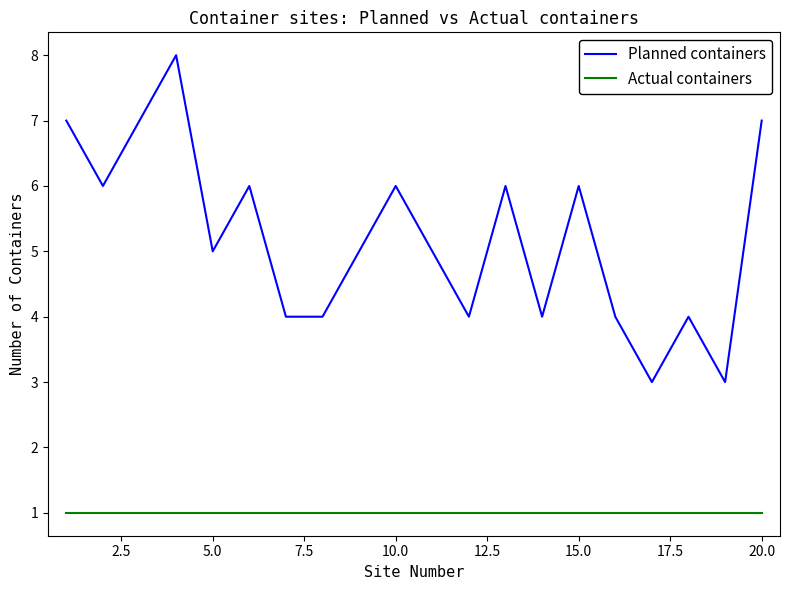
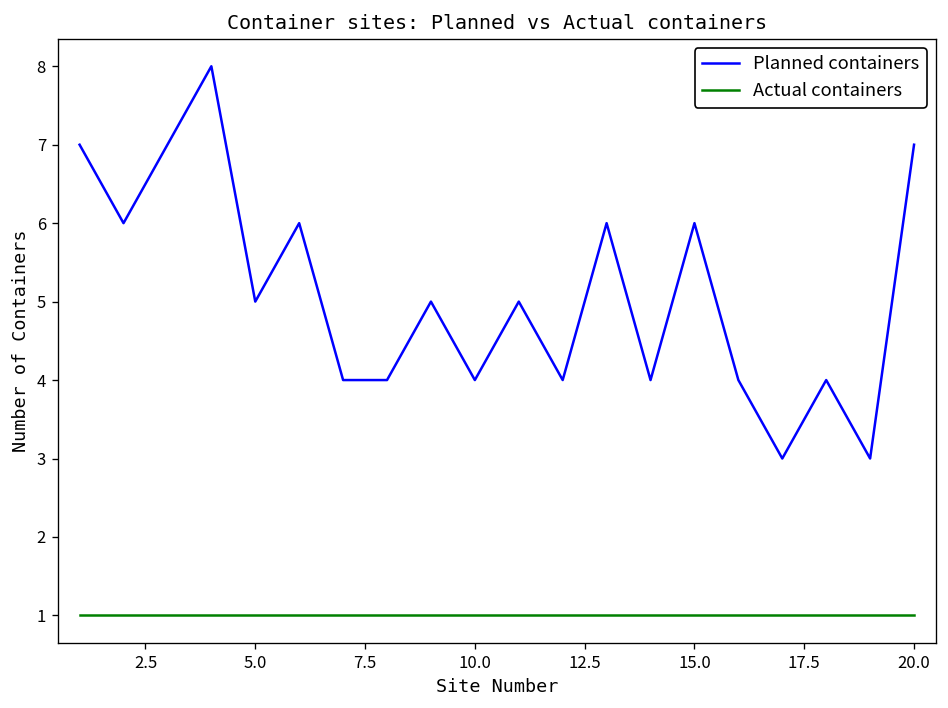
  {
    "Planned containers": {
      "5.0": 5,
-     "10.0": 6,
+     "10.0": 4,
      "15.0": 6,
      "20.0": 7
    },
    "Actual containers": {
      "5.0": 1,
      "10.0": 1,
      "15.0": 1,
      "20.0": 1
    }
  }
